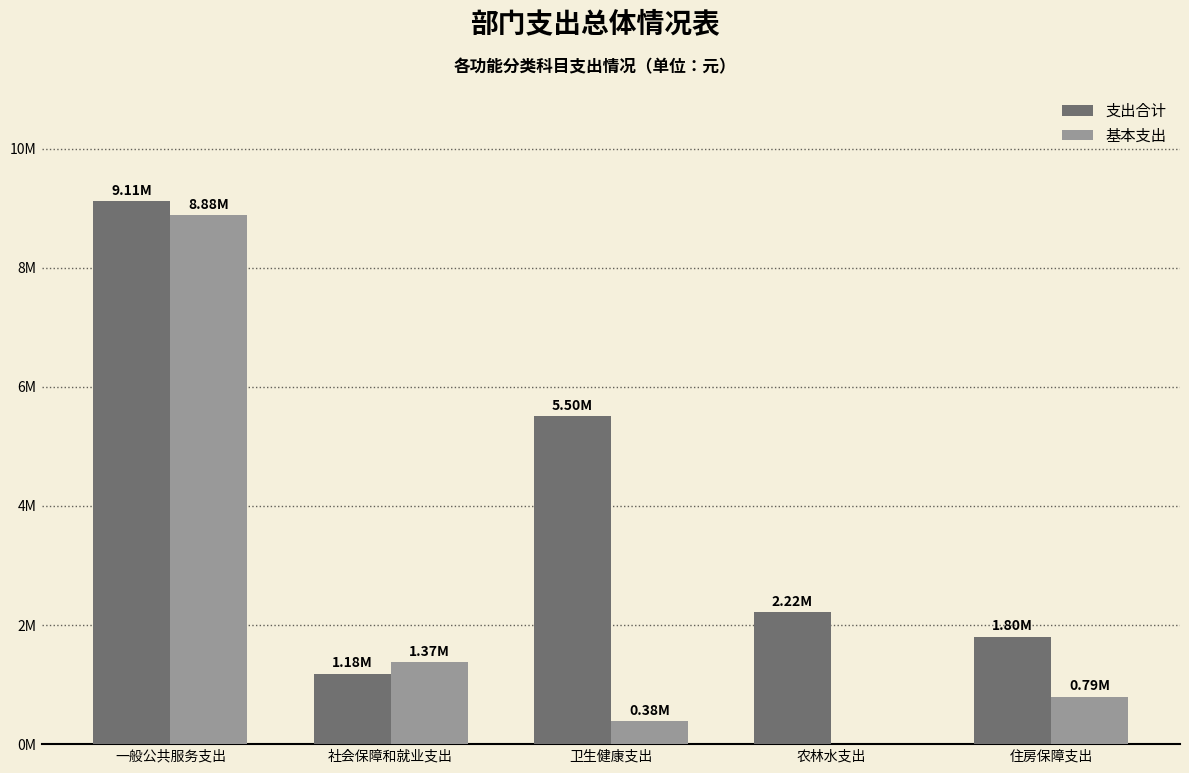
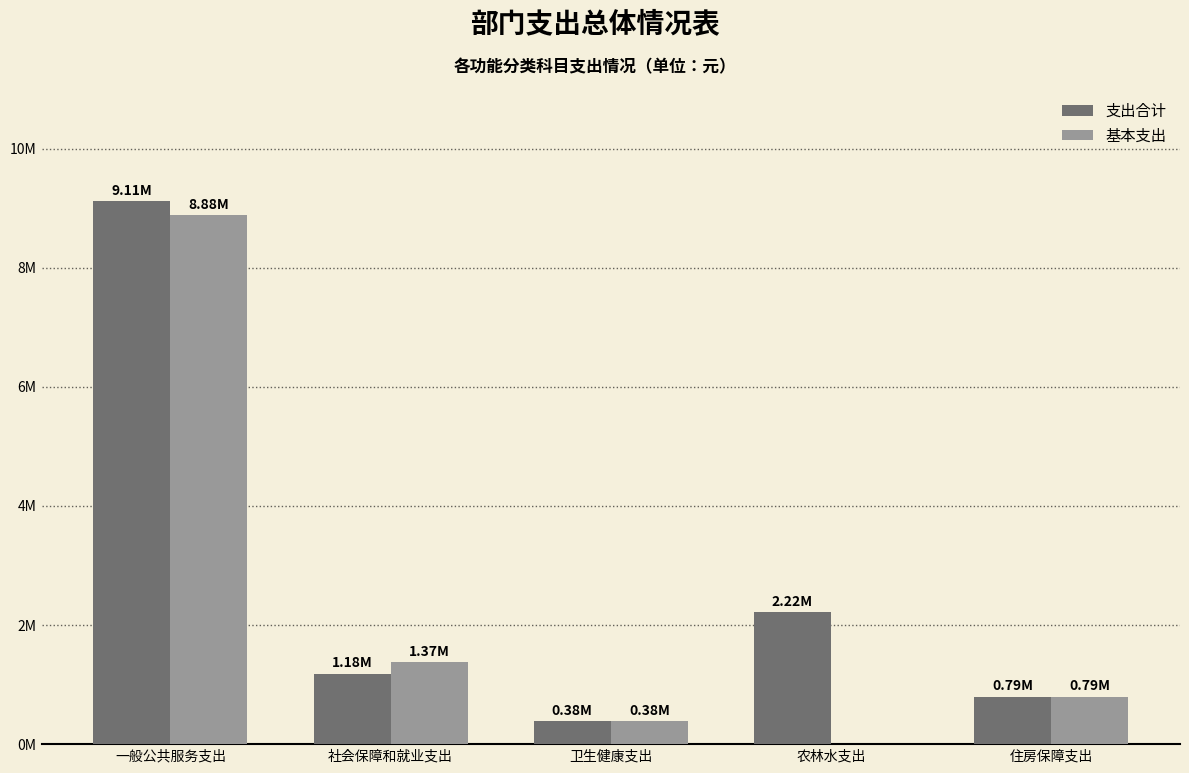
  {
    "支出合计": {
      "一般公共服务支出": "9.11M",
      "社会保障和就业支出": "1.18M",
-     "卫生健康支出": "5.50M",
+     "卫生健康支出": "0.38M",
      "农林水支出": "2.22M",
-     "住房保障支出": "1.80M"
+     "住房保障支出": "0.79M"
    },
    "基本支出": {
      "一般公共服务支出": "8.88M",
      "社会保障和就业支出": "1.37M",
      "卫生健康支出": "0.38M",
      "住房保障支出": "0.79M"
    }
  }
